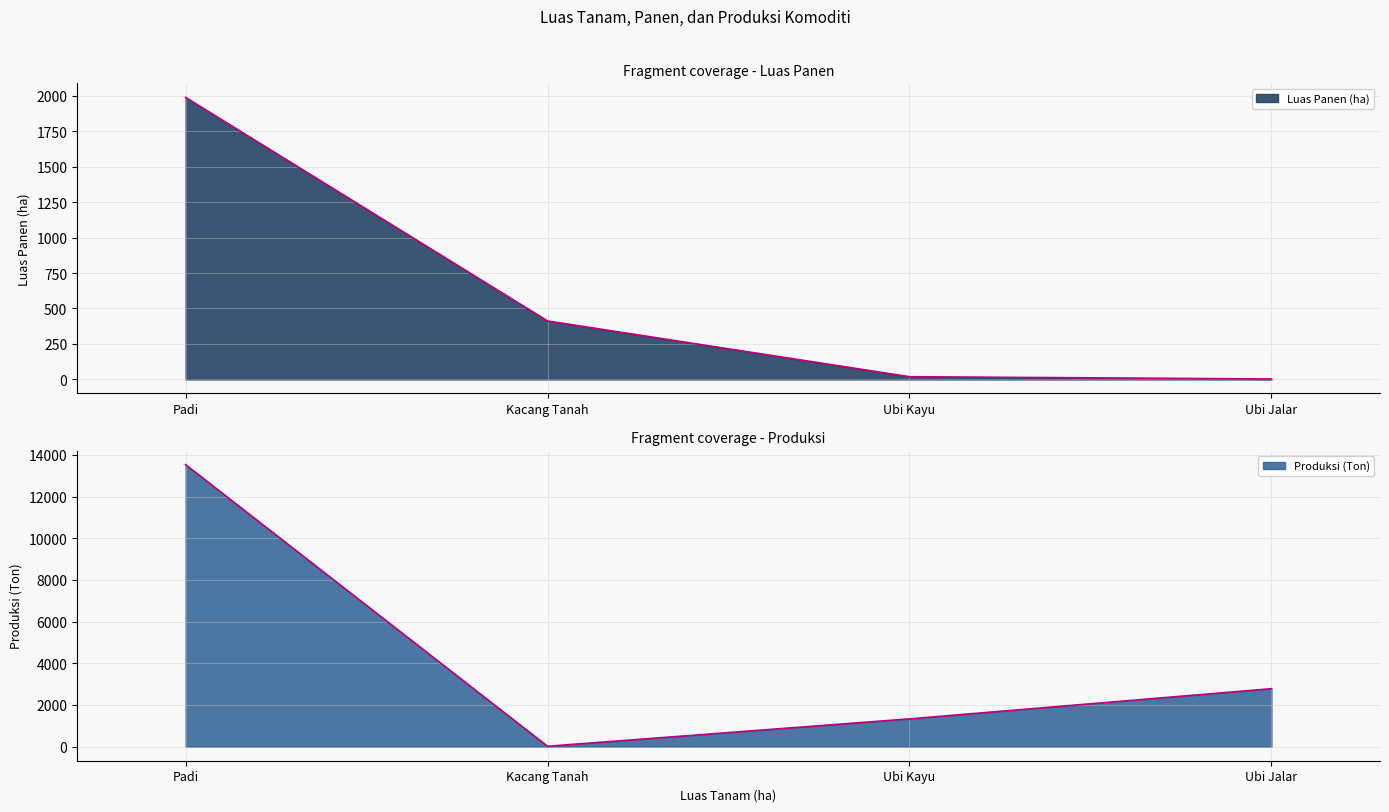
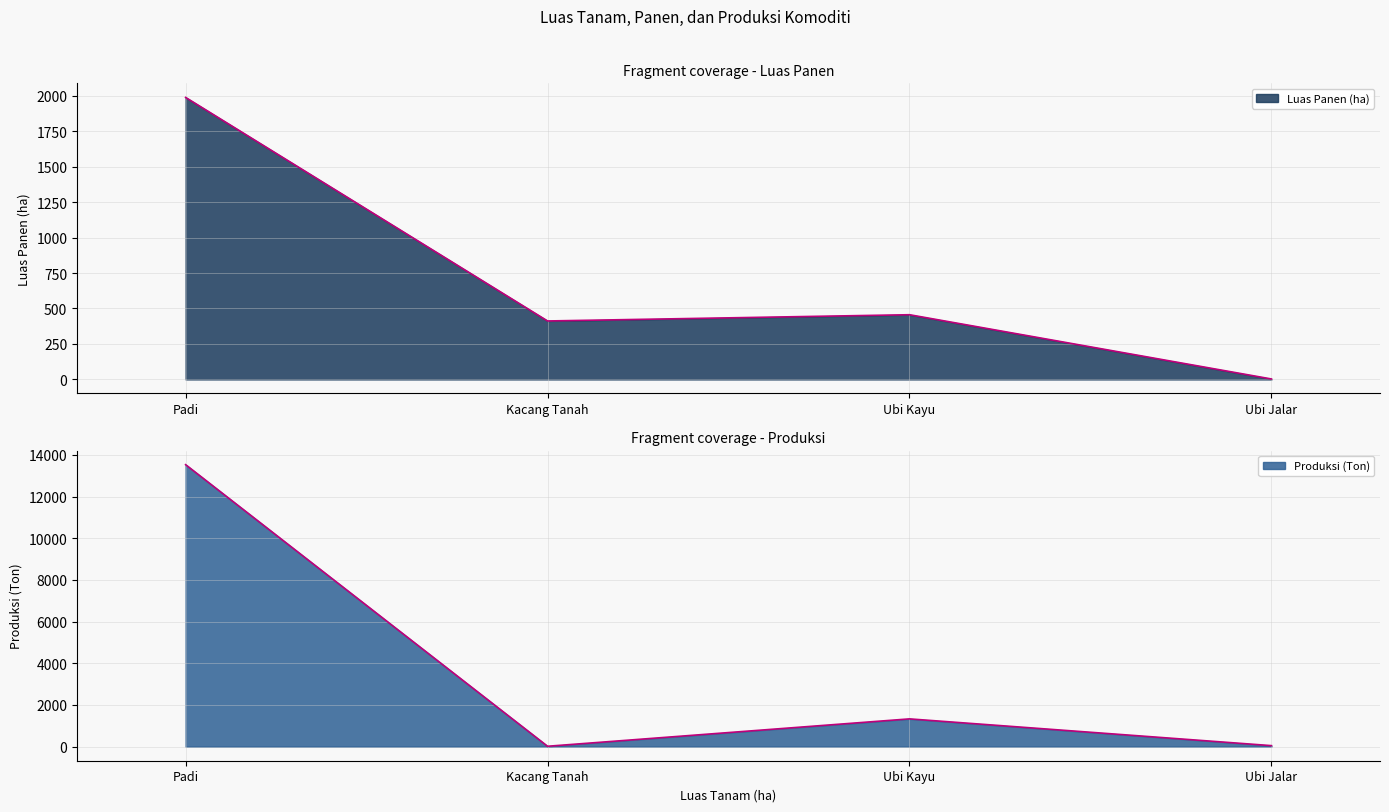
  {
    "Fragment coverage - Luas Panen": {
      "Padi": 1990,
      "Kacang Tanah": 410,
-     "Ubi Kayu": 20,
+     "Ubi Kayu": 460,
      "Ubi Jalar": 0
    },
    "Fragment coverage - Produksi": {
      "Padi": 13500,
      "Kacang Tanah": 0,
      "Ubi Kayu": 1300,
-     "Ubi Jalar": 2800
+     "Ubi Jalar": 0
    }
  }
